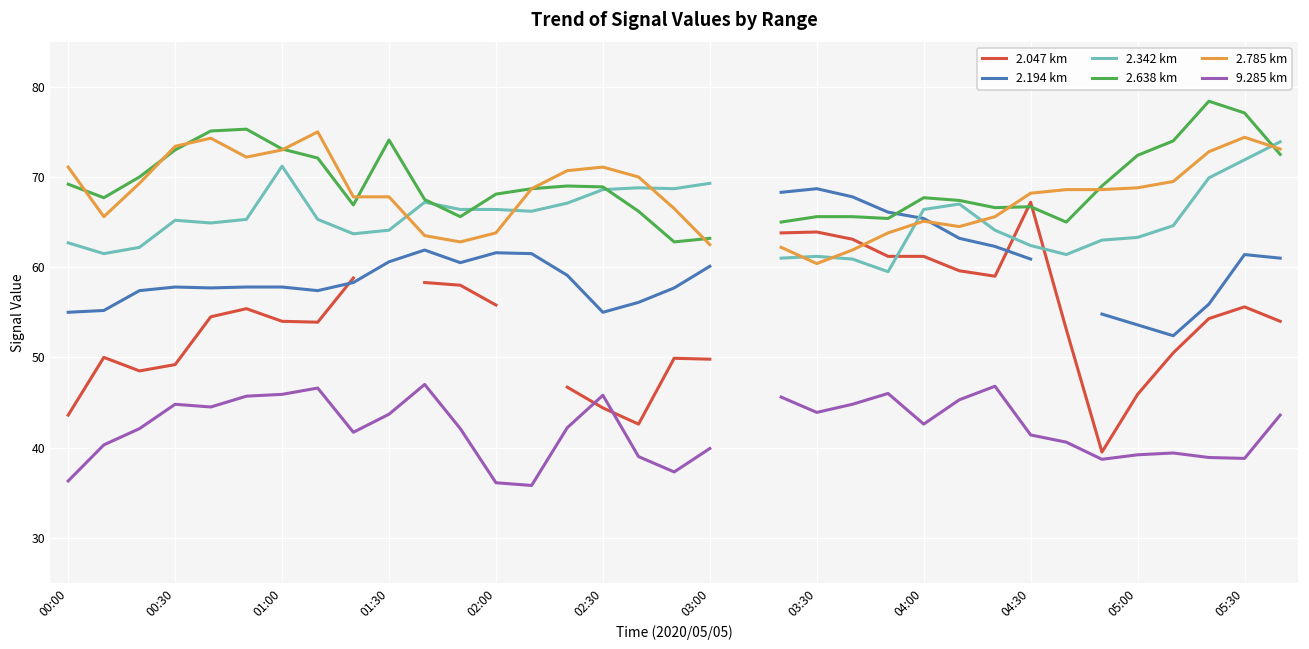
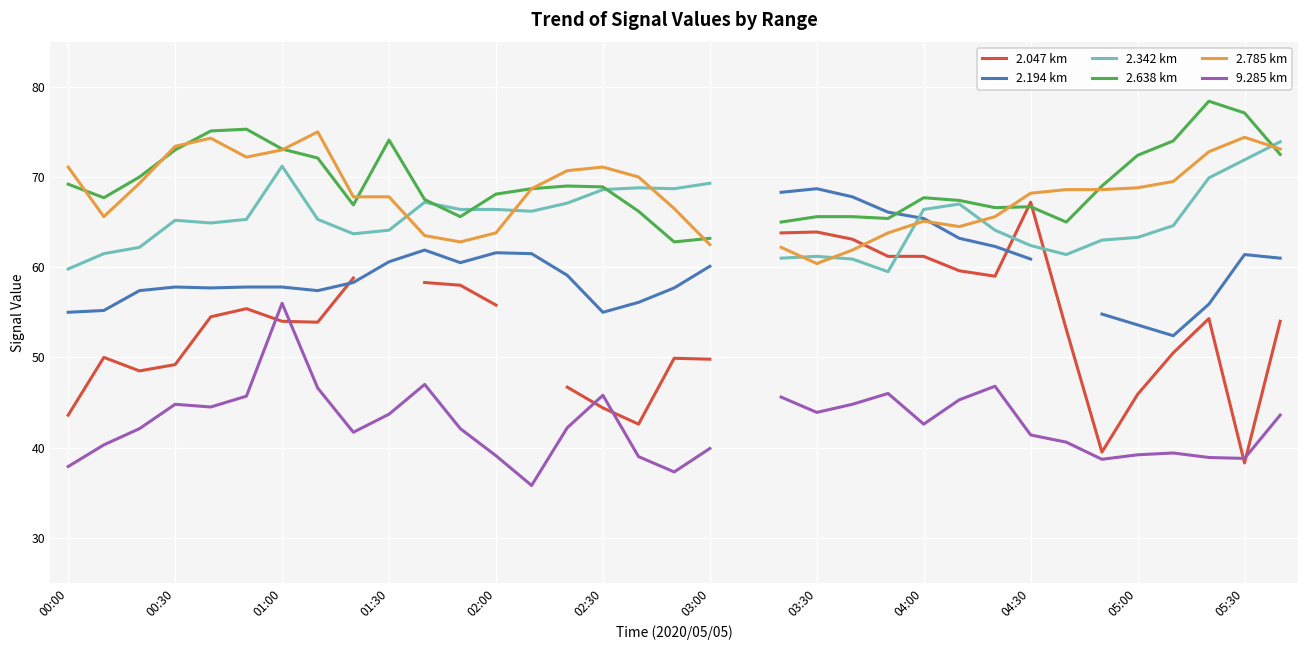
  {
    "2.047 km": {
      "00:00": 44,
      "00:30": 49,
      "01:00": 54,
      "02:00": 56,
      "02:30": 44,
      "03:00": 50,
      "03:30": 64,
      "04:00": 61,
      "04:30": 67,
      "05:00": 46,
-     "05:30": 56
+     "05:30": 38
    },
    "2.194 km": {
      "00:00": 55,
      "00:30": 58,
      "01:00": 58,
      "01:30": 61,
      "02:00": 62,
      "02:30": 55,
      "03:00": 60,
      "03:30": 69,
      "04:30": 61,
      "05:00": 54,
      "05:30": 61
    },
    "2.342 km": {
-     "00:00": 63,
+     "00:00": 60,
      "00:30": 65,
      "01:00": 71,
      "01:30": 64,
      "02:00": 66,
      "03:00": 69,
      "03:30": 61,
      "04:00": 66,
      "04:30": 62,
      "05:00": 63,
      "05:30": 72
    },
    "2.638 km": {
      "00:00": 69,
      "00:30": 73,
      "01:30": 74,
      "02:00": 68,
      "03:00": 63,
      "03:30": 66,
      "04:00": 68,
      "04:30": 67,
      "05:00": 72,
      "05:30": 77
    },
    "2.785 km": {
      "00:00": 71,
      "00:30": 73,
      "01:30": 68,
      "02:00": 64,
      "02:30": 71,
      "03:00": 63,
      "03:30": 60,
      "04:30": 68,
      "05:00": 69,
      "05:30": 74
    },
    "9.285 km": {
-     "00:00": 36,
+     "00:00": 38,
      "00:30": 45,
-     "01:00": 46,
+     "01:00": 56,
      "01:30": 44,
-     "02:00": 36,
+     "02:00": 39,
      "02:30": 46,
      "03:00": 40,
      "03:30": 44,
      "04:00": 43,
      "04:30": 41,
      "05:00": 39,
      "05:30": 39
    }
  }
